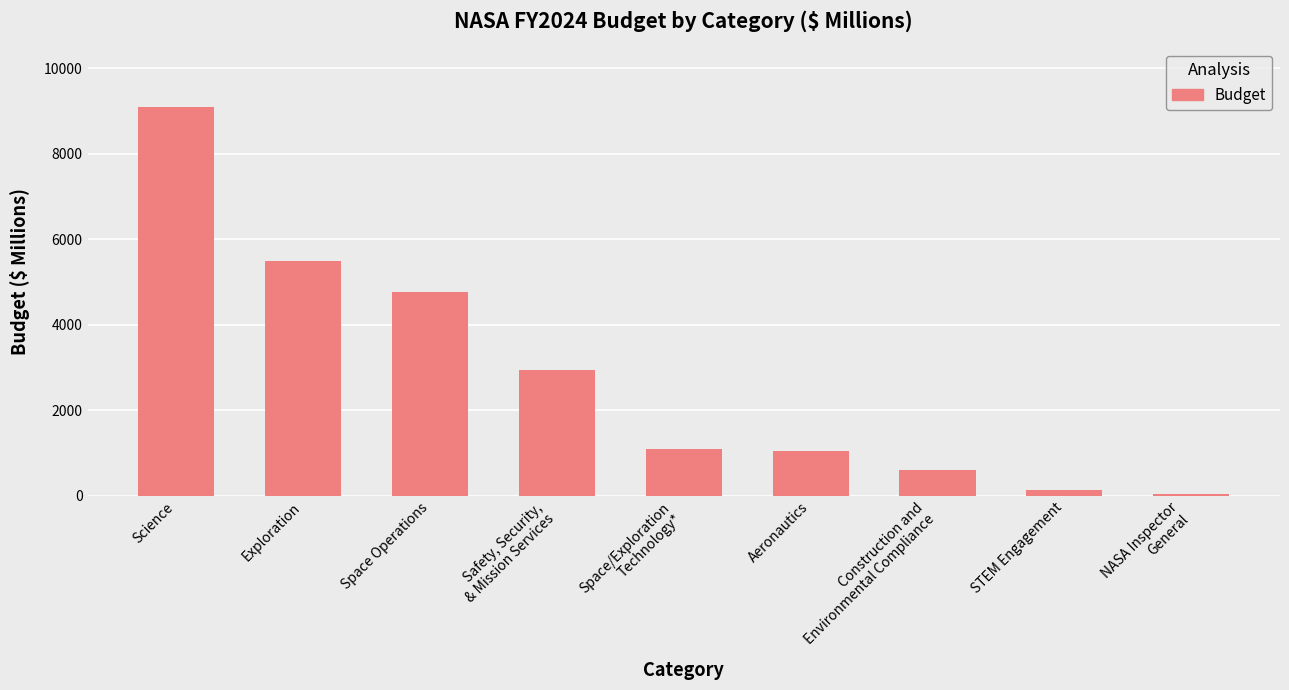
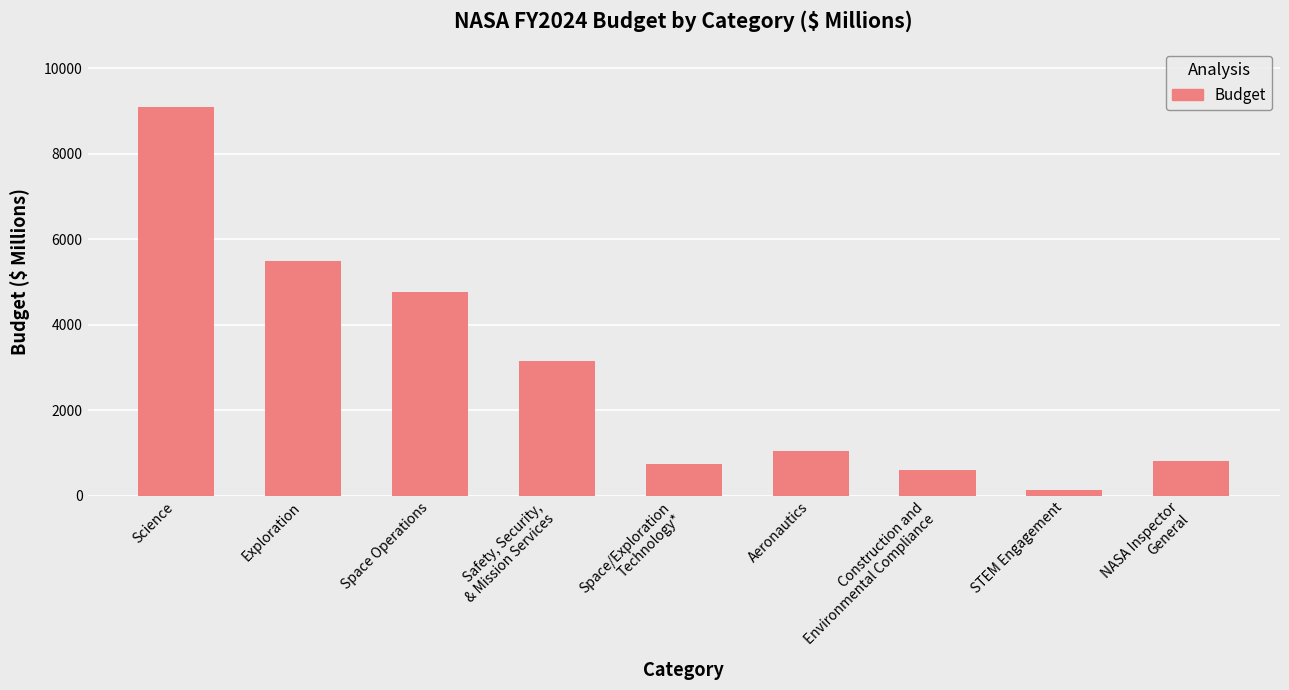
  {
    "Science": 9100,
    "Exploration": 5500,
    "Space Operations": 4800,
-   "Safety, Security, & Mission Services": 2900,
-   "Space/Exploration Technology*": 1100,
+   "Safety, Security, & Mission Services": 3100,
+   "Space/Exploration Technology*": 700,
    "Aeronautics": 1100,
    "Construction and Environmental Compliance": 600,
    "STEM Engagement": 100,
-   "NASA Inspector General": 0
+   "NASA Inspector General": 800
  }
